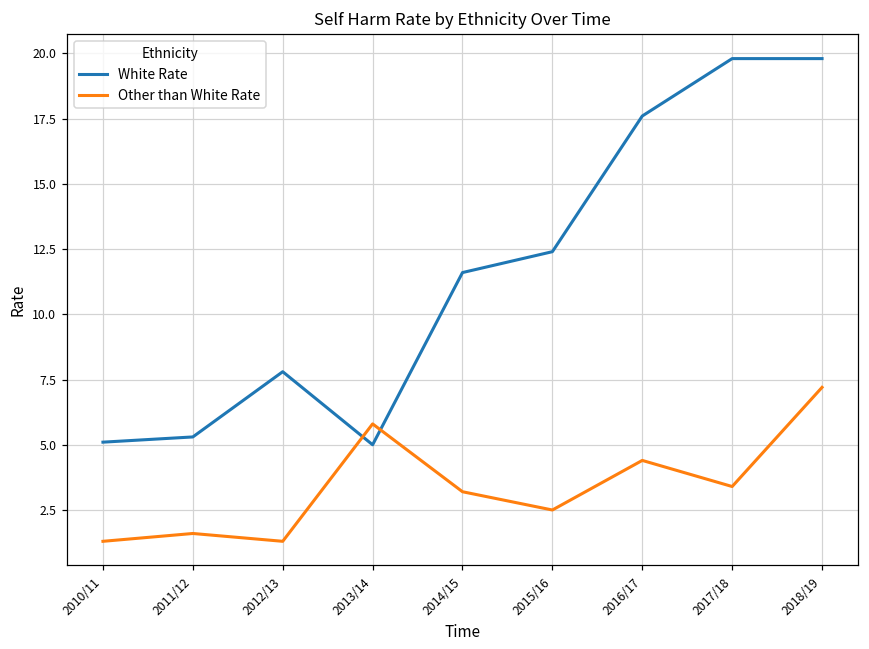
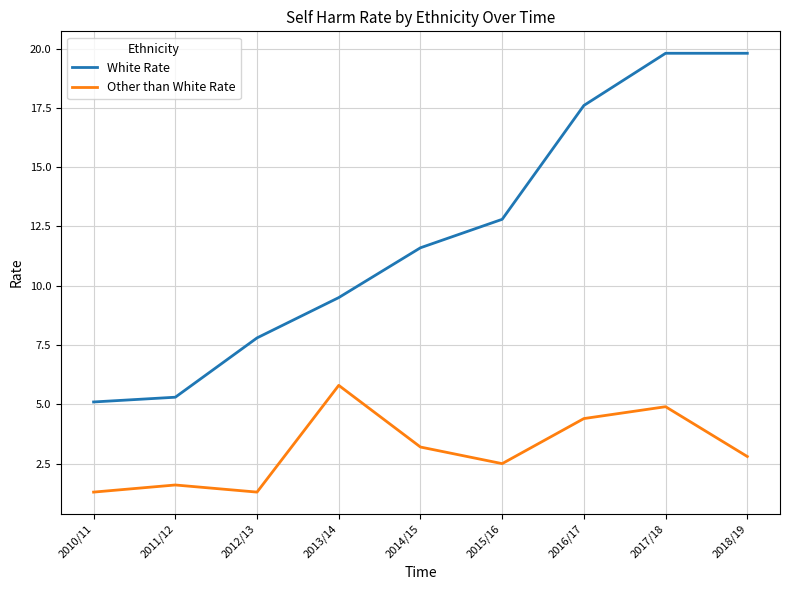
  {
    "White Rate": {
      "2010/11": 5.1,
      "2011/12": 5.3,
      "2012/13": 7.8,
-     "2013/14": 5.0,
+     "2013/14": 9.5,
      "2014/15": 11.6,
-     "2015/16": 12.4,
+     "2015/16": 12.8,
      "2016/17": 17.6,
      "2017/18": 19.8,
      "2018/19": 19.8
    },
    "Other than White Rate": {
      "2010/11": 1.3,
      "2011/12": 1.6,
      "2012/13": 1.3,
      "2013/14": 5.8,
      "2014/15": 3.2,
      "2015/16": 2.5,
      "2016/17": 4.4,
-     "2017/18": 3.4,
-     "2018/19": 7.2
+     "2017/18": 4.9,
+     "2018/19": 2.8
    }
  }
